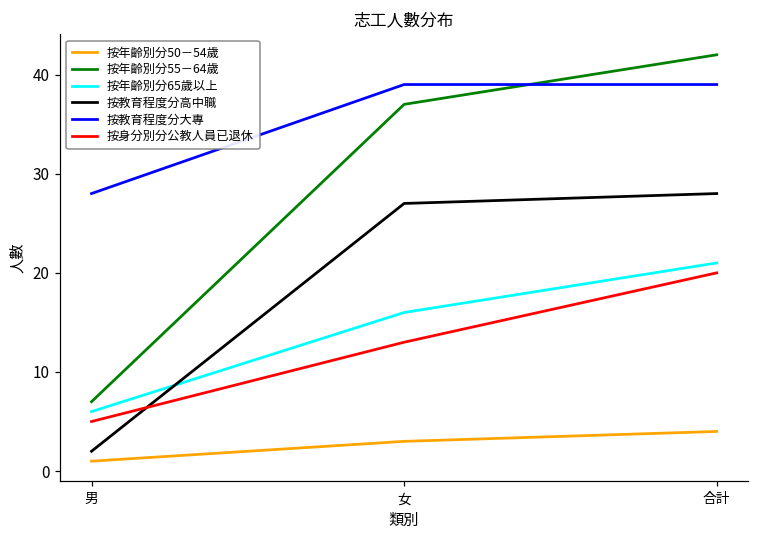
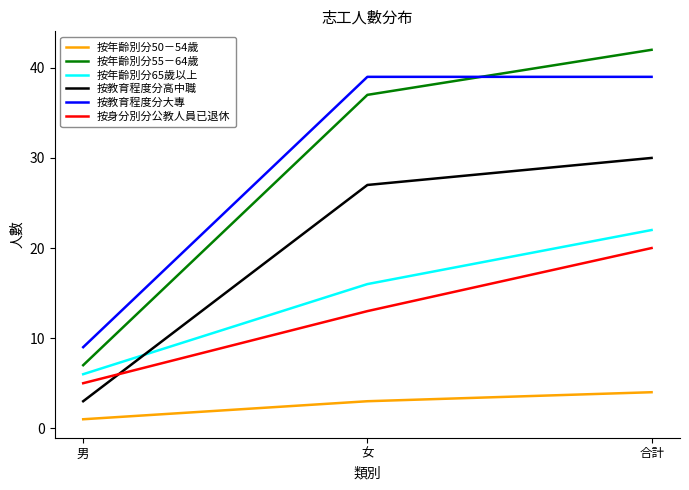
  {
    "按年齡別分50－54歲": {
      "男": 1,
      "女": 3,
      "合計": 4
    },
    "按年齡別分55－64歲": {
      "男": 7,
      "女": 37,
      "合計": 42
    },
    "按年齡別分65歲以上": {
      "男": 6,
      "女": 16,
-     "合計": 21
+     "合計": 22
    },
    "按教育程度分高中職": {
-     "男": 2,
+     "男": 3,
      "女": 27,
-     "合計": 28
+     "合計": 30
    },
    "按教育程度分大專": {
-     "男": 28,
+     "男": 9,
      "女": 39,
      "合計": 39
    },
    "按身分別分公教人員已退休": {
      "男": 5,
      "女": 13,
      "合計": 20
    }
  }
